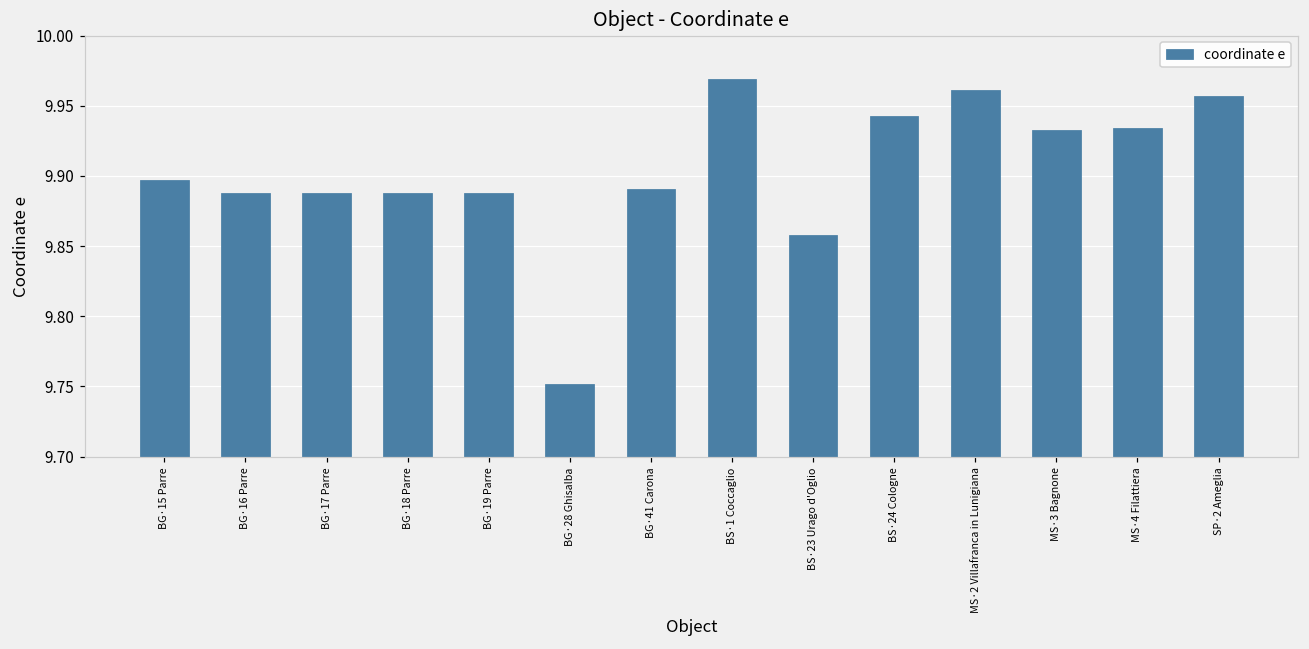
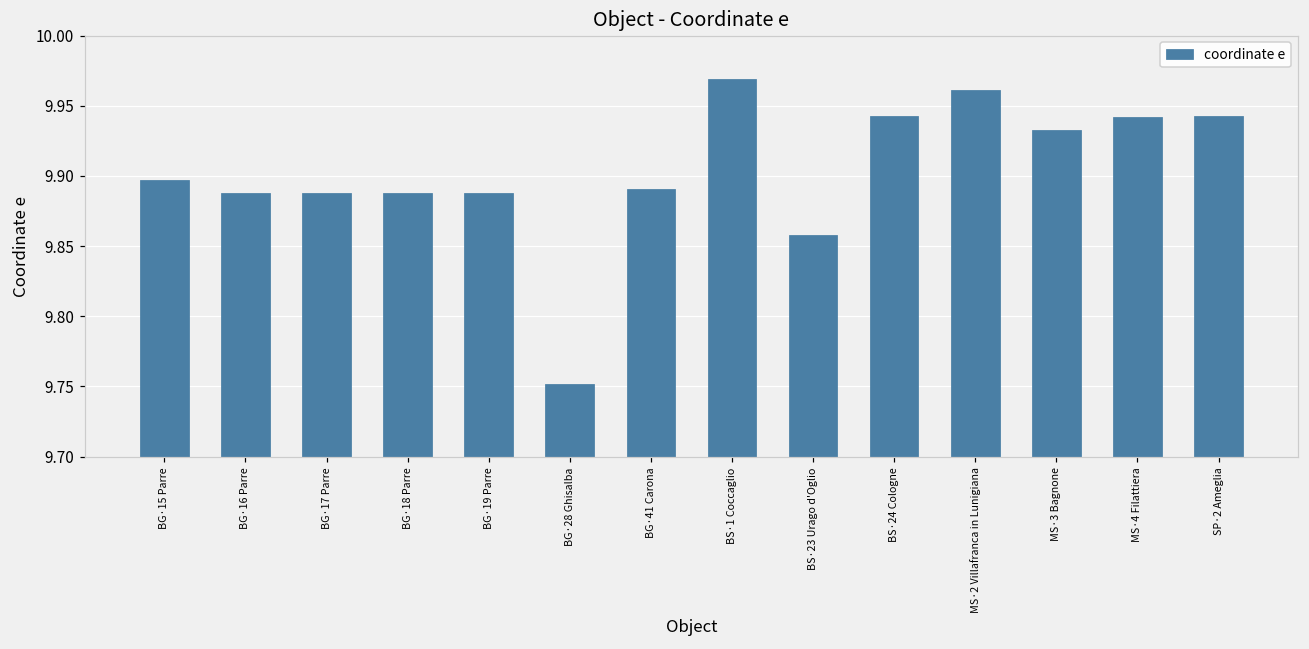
  {
    "BG·15 Parre": 9.897,
    "BG·16 Parre": 9.888,
    "BG·17 Parre": 9.888,
    "BG·18 Parre": 9.888,
    "BG·19 Parre": 9.888,
    "BG·28 Ghisalba": 9.752,
    "BG·41 Carona": 9.891,
    "BS·1 Coccaglio": 9.969,
    "BS·23 Urago d'Oglio": 9.858,
    "BS·24 Cologne": 9.943,
    "MS·2 Villafranca in Lunigiana": 9.961,
    "MS·3 Bagnone": 9.933,
-   "MS·4 Filattiera": 9.934,
-   "SP·2 Ameglia": 9.957
+   "MS·4 Filattiera": 9.942,
+   "SP·2 Ameglia": 9.943
  }
